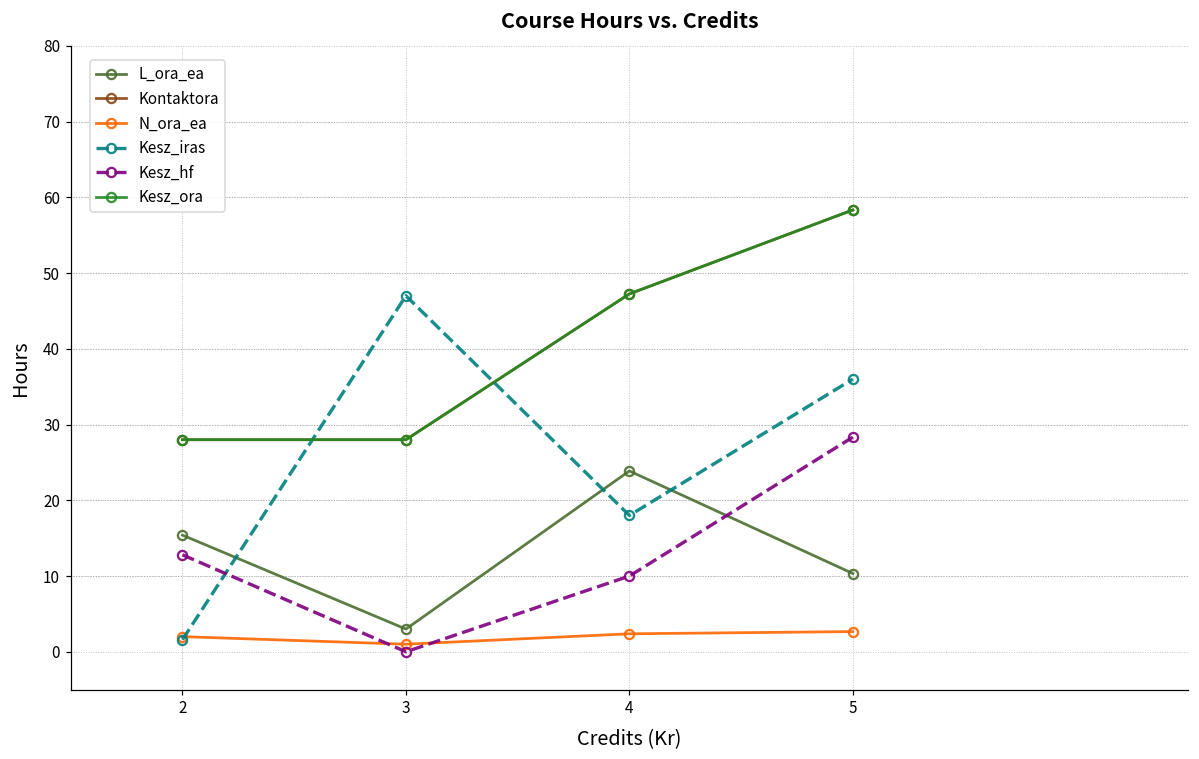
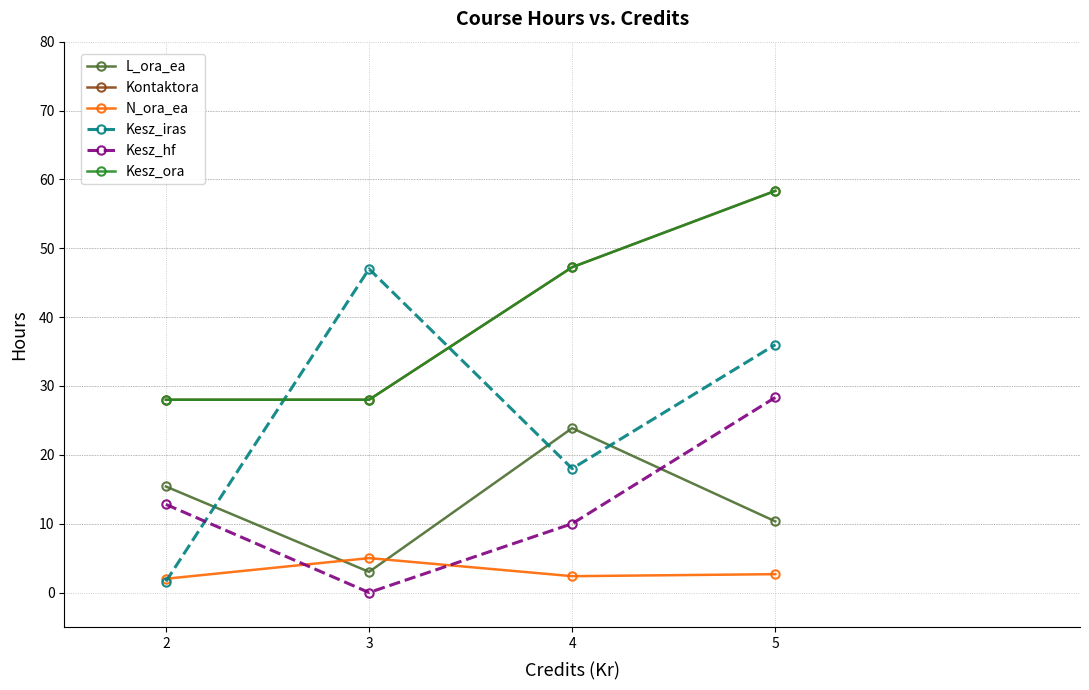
  {
    "N_ora_ea": {
      "2": 2,
-     "3": 1,
+     "3": 5,
      "4": 2,
      "5": 3
    },
    "Kesz_iras": {
      "2": 2,
      "3": 47,
      "4": 18,
      "5": 36
    },
    "Kesz_hf": {
      "2": 13,
      "3": 0,
      "4": 10,
      "5": 28
    }
  }
